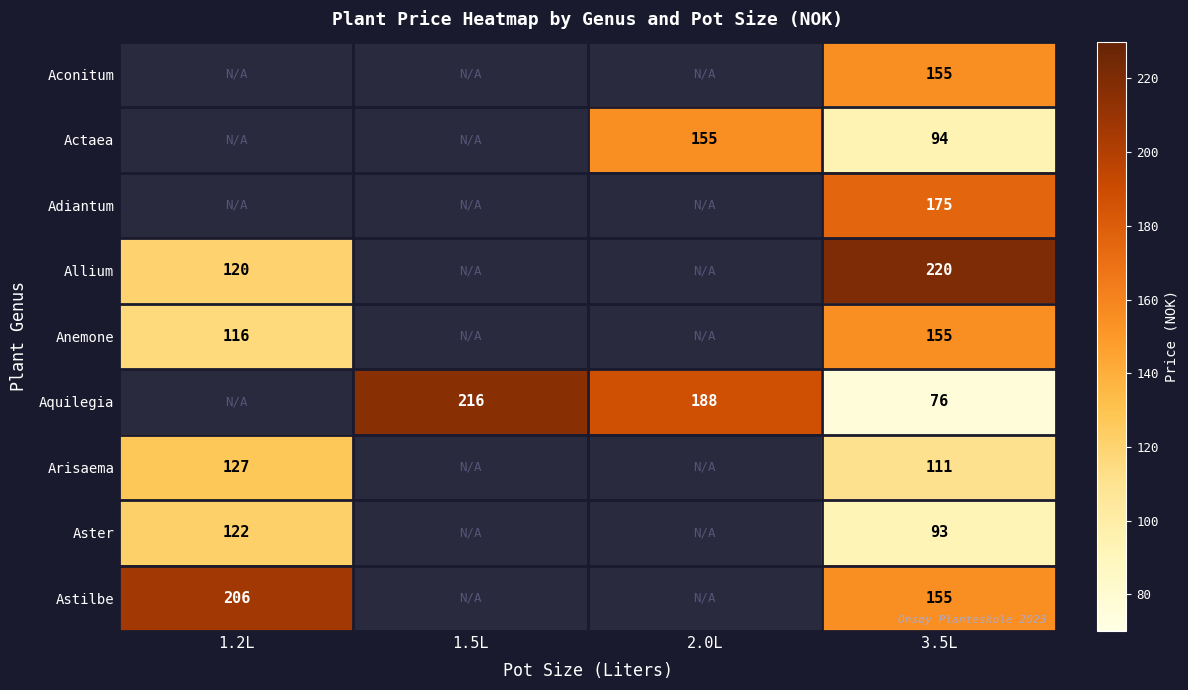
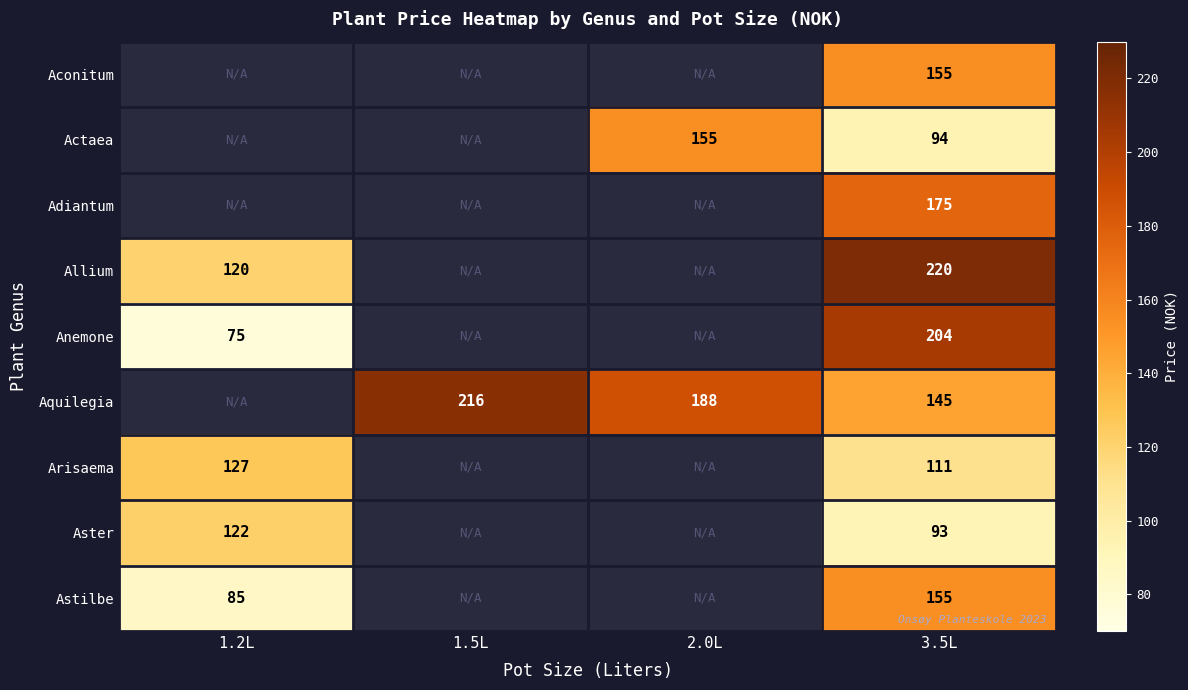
  {
    "Aconitum": {
      "3.5L": 155
    },
    "Actaea": {
      "2.0L": 155,
      "3.5L": 94
    },
    "Adiantum": {
      "3.5L": 175
    },
    "Allium": {
      "1.2L": 120,
      "3.5L": 220
    },
    "Anemone": {
-     "1.2L": 116,
-     "3.5L": 155
+     "1.2L": 75,
+     "3.5L": 204
    },
    "Aquilegia": {
      "1.5L": 216,
      "2.0L": 188,
-     "3.5L": 76
+     "3.5L": 145
    },
    "Arisaema": {
      "1.2L": 127,
      "3.5L": 111
    },
    "Aster": {
      "1.2L": 122,
      "3.5L": 93
    },
    "Astilbe": {
-     "1.2L": 206
+     "1.2L": 85
    }
  }
